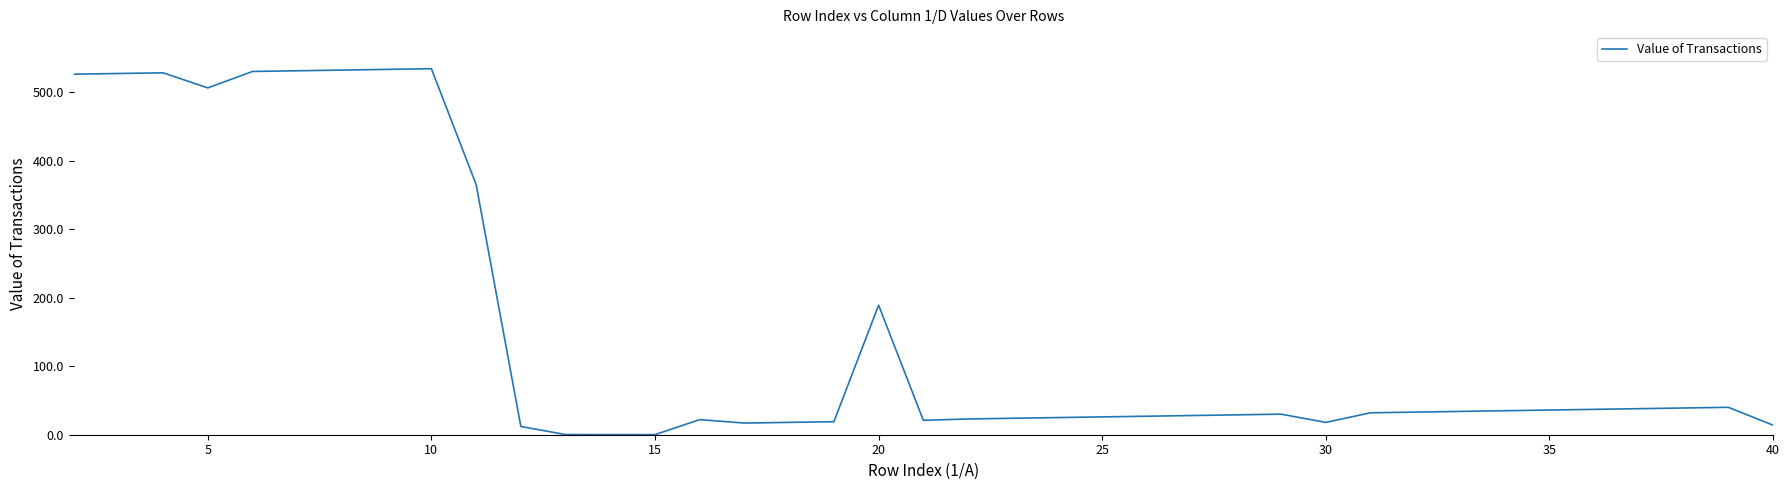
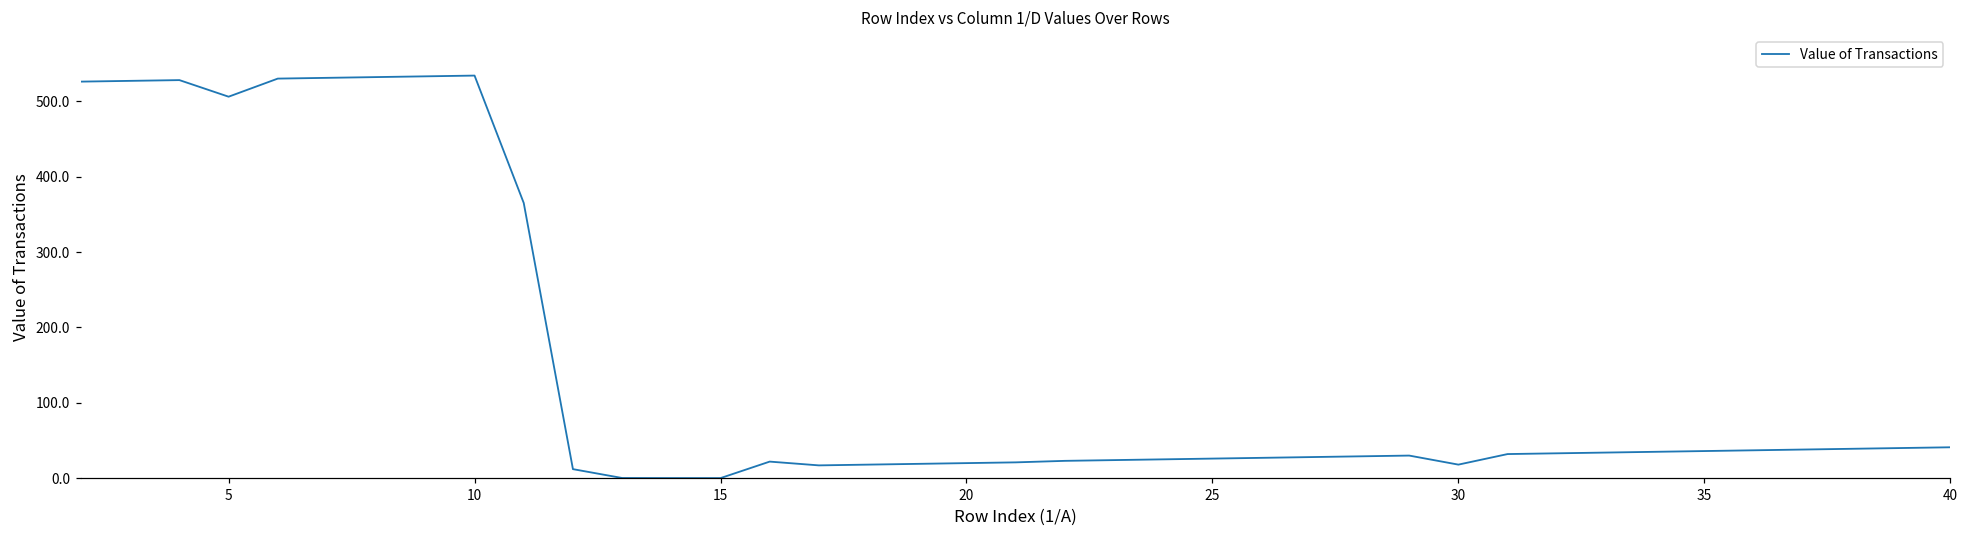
  {
    "5": 510,
    "10": 530,
    "15": 0,
-   "20": 190,
+   "20": 20,
    "25": 30,
    "30": 20,
    "35": 40,
-   "40": 10
+   "40": 40
  }
